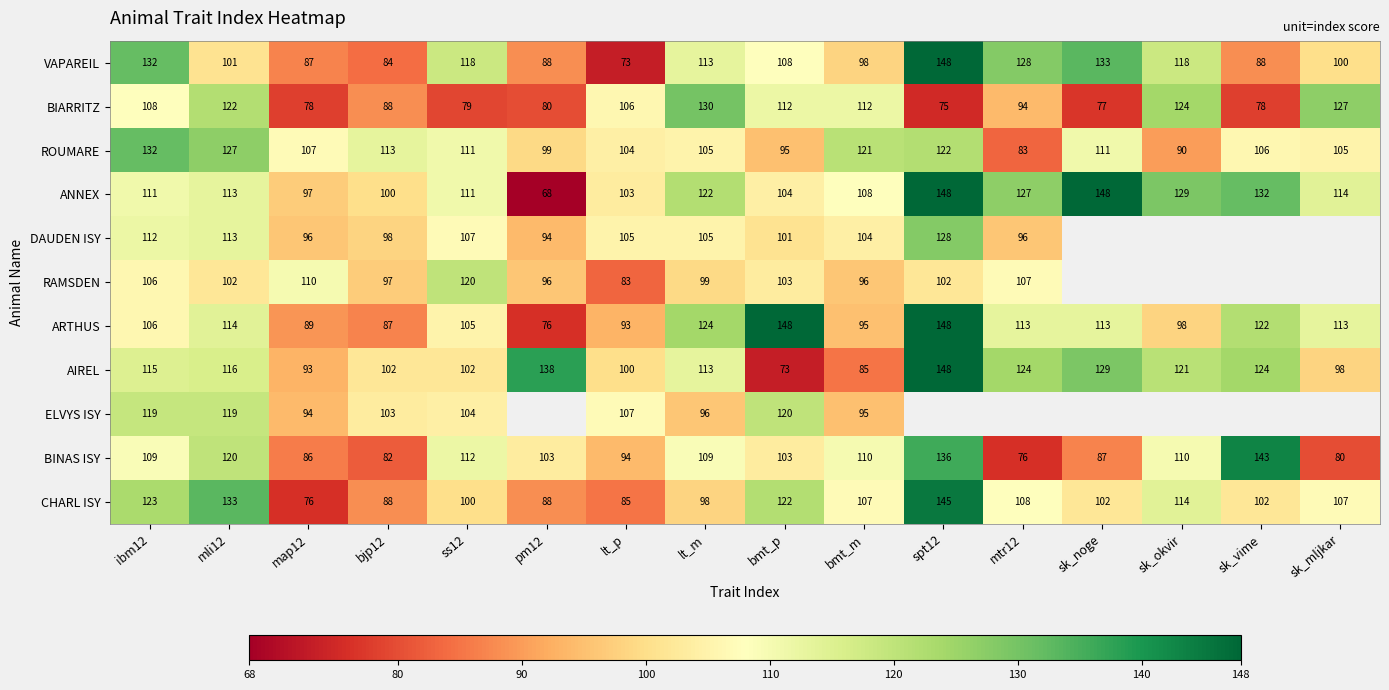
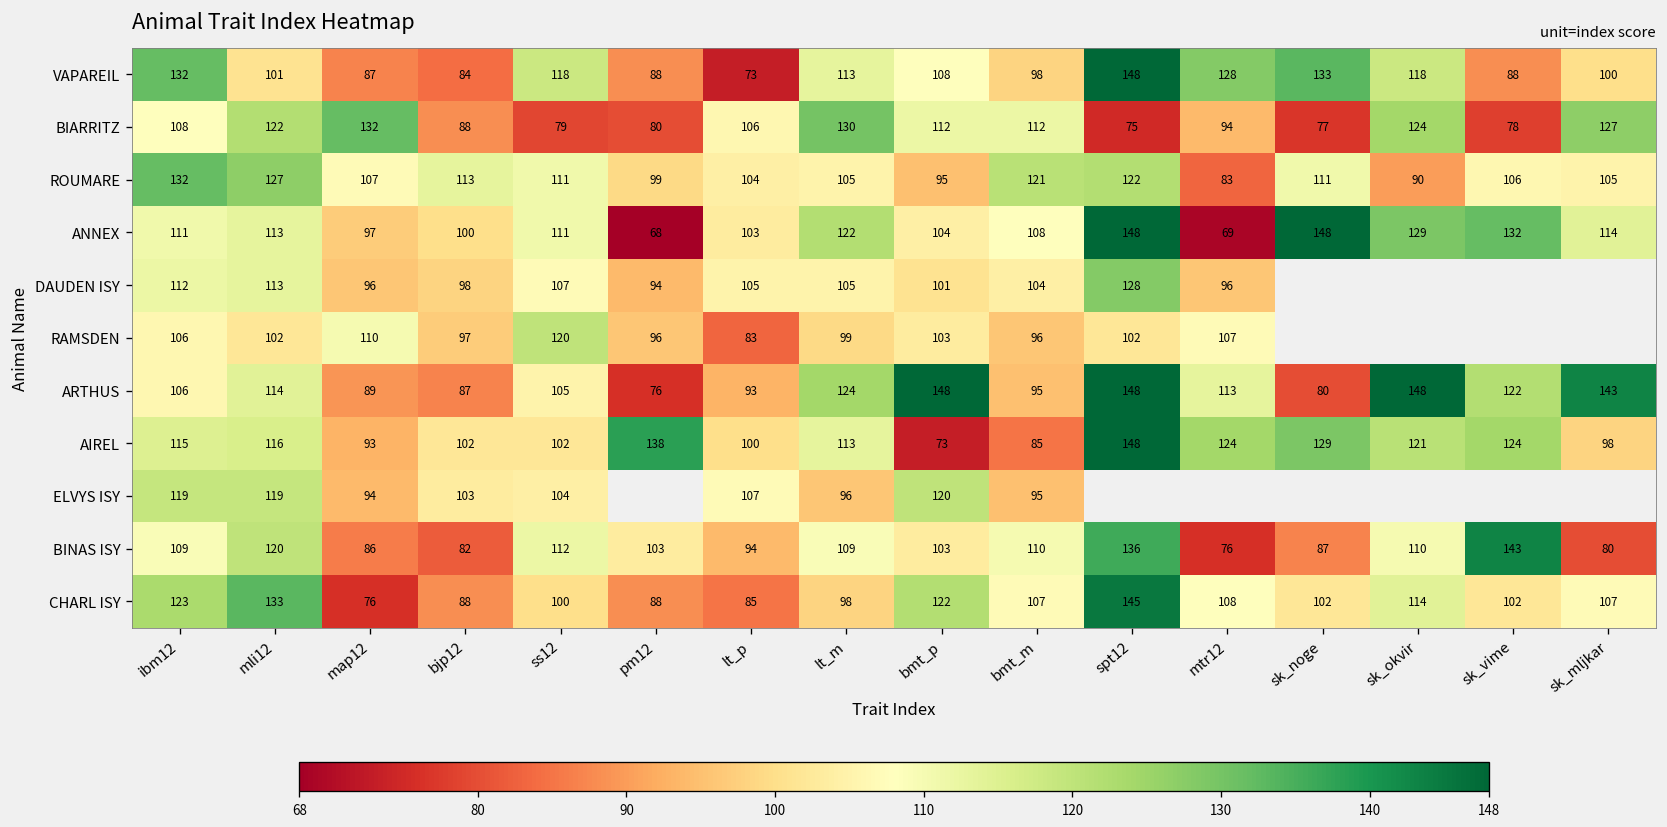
  {
    "VAPAREIL": {
      "ibm12": 132,
      "mli12": 101,
      "map12": 87,
      "bjp12": 84,
      "ss12": 118,
      "pm12": 88,
      "lt_p": 73,
      "lt_m": 113,
      "bmt_p": 108,
      "bmt_m": 98,
      "spt12": 148,
      "mtr12": 128,
      "sk_noge": 133,
      "sk_okvir": 118,
      "sk_vime": 88,
      "sk_mljkar": 100
    },
    "BIARRITZ": {
      "ibm12": 108,
      "mli12": 122,
-     "map12": 78,
+     "map12": 132,
      "bjp12": 88,
      "ss12": 79,
      "pm12": 80,
      "lt_p": 106,
      "lt_m": 130,
      "bmt_p": 112,
      "bmt_m": 112,
      "spt12": 75,
      "mtr12": 94,
      "sk_noge": 77,
      "sk_okvir": 124,
      "sk_vime": 78,
      "sk_mljkar": 127
    },
    "ROUMARE": {
      "ibm12": 132,
      "mli12": 127,
      "map12": 107,
      "bjp12": 113,
      "ss12": 111,
      "pm12": 99,
      "lt_p": 104,
      "lt_m": 105,
      "bmt_p": 95,
      "bmt_m": 121,
      "spt12": 122,
      "mtr12": 83,
      "sk_noge": 111,
      "sk_okvir": 90,
      "sk_vime": 106,
      "sk_mljkar": 105
    },
    "ANNEX": {
      "ibm12": 111,
      "mli12": 113,
      "map12": 97,
      "bjp12": 100,
      "ss12": 111,
      "pm12": 68,
      "lt_p": 103,
      "lt_m": 122,
      "bmt_p": 104,
      "bmt_m": 108,
      "spt12": 148,
-     "mtr12": 127,
+     "mtr12": 69,
      "sk_noge": 148,
      "sk_okvir": 129,
      "sk_vime": 132,
      "sk_mljkar": 114
    },
    "DAUDEN ISY": {
      "ibm12": 112,
      "mli12": 113,
      "map12": 96,
      "bjp12": 98,
      "ss12": 107,
      "pm12": 94,
      "lt_p": 105,
      "lt_m": 105,
      "bmt_p": 101,
      "bmt_m": 104,
      "spt12": 128,
      "mtr12": 96
    },
    "RAMSDEN": {
      "ibm12": 106,
      "mli12": 102,
      "map12": 110,
      "bjp12": 97,
      "ss12": 120,
      "pm12": 96,
      "lt_p": 83,
      "lt_m": 99,
      "bmt_p": 103,
      "bmt_m": 96,
      "spt12": 102,
      "mtr12": 107
    },
    "ARTHUS": {
      "ibm12": 106,
      "mli12": 114,
      "map12": 89,
      "bjp12": 87,
      "ss12": 105,
      "pm12": 76,
      "lt_p": 93,
      "lt_m": 124,
      "bmt_p": 148,
      "bmt_m": 95,
      "spt12": 148,
      "mtr12": 113,
-     "sk_noge": 113,
-     "sk_okvir": 98,
+     "sk_noge": 80,
+     "sk_okvir": 148,
      "sk_vime": 122,
-     "sk_mljkar": 113
+     "sk_mljkar": 143
    },
    "AIREL": {
      "ibm12": 115,
      "mli12": 116,
      "map12": 93,
      "bjp12": 102,
      "ss12": 102,
      "pm12": 138,
      "lt_p": 100,
      "lt_m": 113,
      "bmt_p": 73,
      "bmt_m": 85,
      "spt12": 148,
      "mtr12": 124,
      "sk_noge": 129,
      "sk_okvir": 121,
      "sk_vime": 124,
      "sk_mljkar": 98
    },
    "ELVYS ISY": {
      "ibm12": 119,
      "mli12": 119,
      "map12": 94,
      "bjp12": 103,
      "ss12": 104,
      "lt_p": 107,
      "lt_m": 96,
      "bmt_p": 120,
      "bmt_m": 95
    },
    "BINAS ISY": {
      "ibm12": 109,
      "mli12": 120,
      "map12": 86,
      "bjp12": 82,
      "ss12": 112,
      "pm12": 103,
      "lt_p": 94,
      "lt_m": 109,
      "bmt_p": 103,
      "bmt_m": 110,
      "spt12": 136,
      "mtr12": 76,
      "sk_noge": 87,
      "sk_okvir": 110,
      "sk_vime": 143,
      "sk_mljkar": 80
    },
    "CHARL ISY": {
      "ibm12": 123,
      "mli12": 133,
      "map12": 76,
      "bjp12": 88,
      "ss12": 100,
      "pm12": 88,
      "lt_p": 85,
      "lt_m": 98,
      "bmt_p": 122,
      "bmt_m": 107,
      "spt12": 145,
      "mtr12": 108,
      "sk_noge": 102,
      "sk_okvir": 114,
      "sk_vime": 102,
      "sk_mljkar": 107
    }
  }
